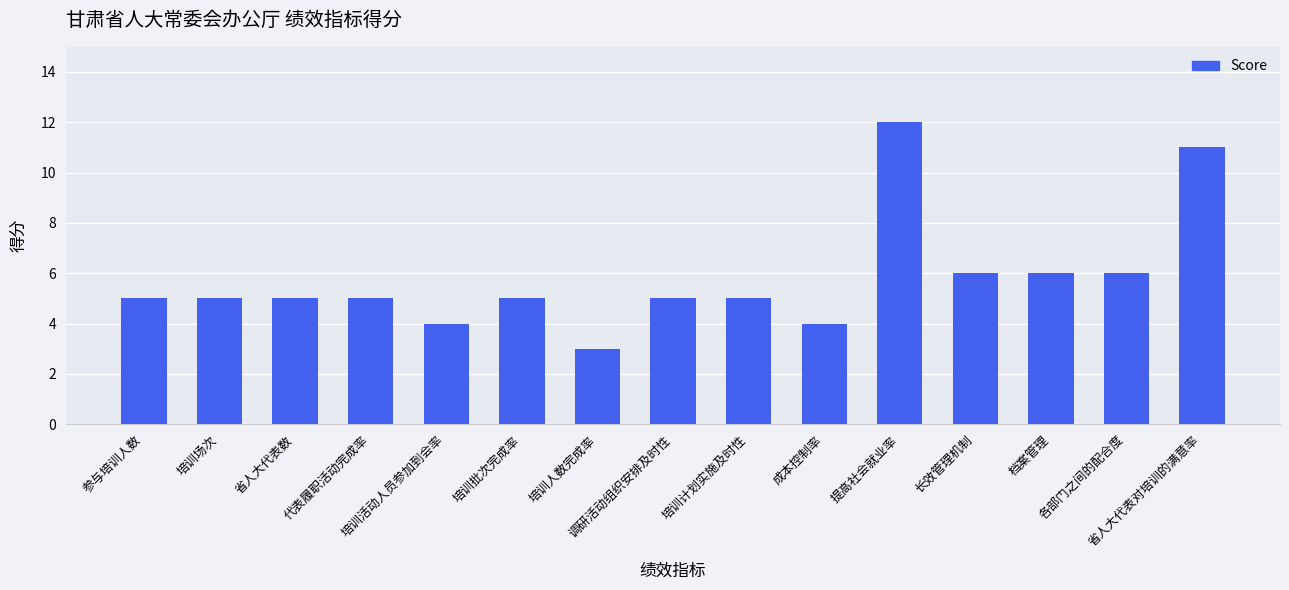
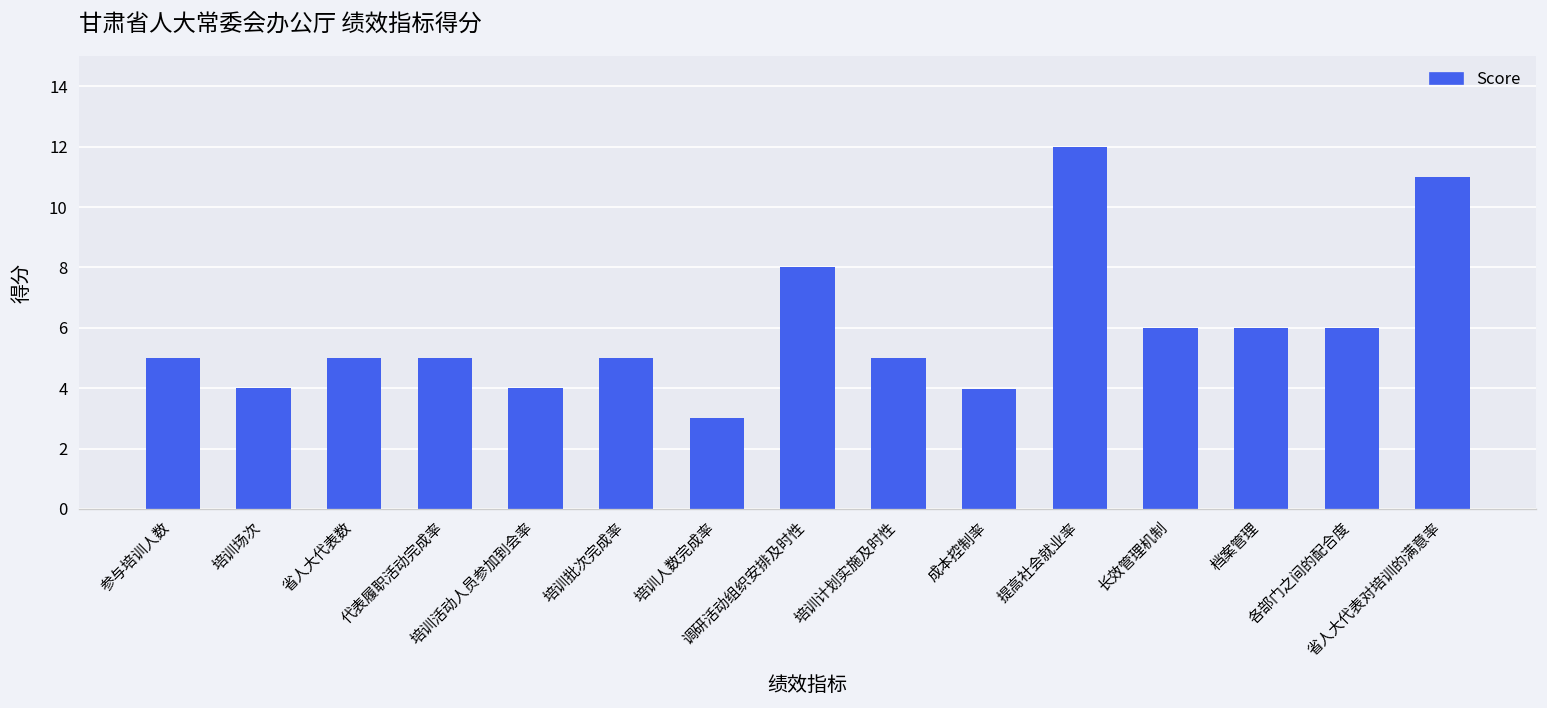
  {
    "参与培训人数": 5,
-   "培训场次": 5,
+   "培训场次": 4,
    "省人大代表数": 5,
    "代表履职活动完成率": 5,
    "培训活动人员参加到会率": 4,
    "培训批次完成率": 5,
    "培训人数完成率": 3,
-   "调研活动组织安排及时性": 5,
+   "调研活动组织安排及时性": 8,
    "培训计划实施及时性": 5,
    "成本控制率": 4,
    "提高社会就业率": 12,
    "长效管理机制": 6,
    "档案管理": 6,
    "各部门之间的配合度": 6,
    "省人大代表对培训的满意率": 11
  }
